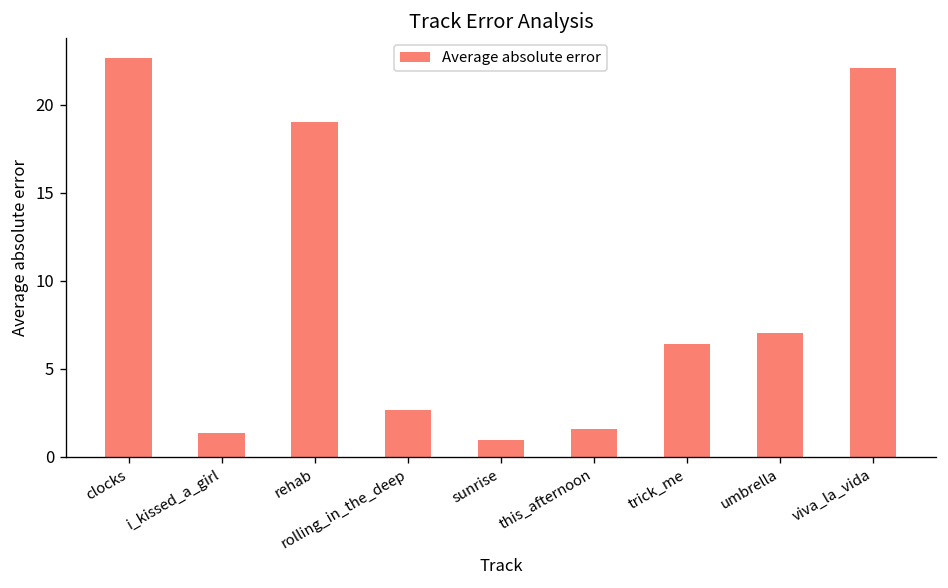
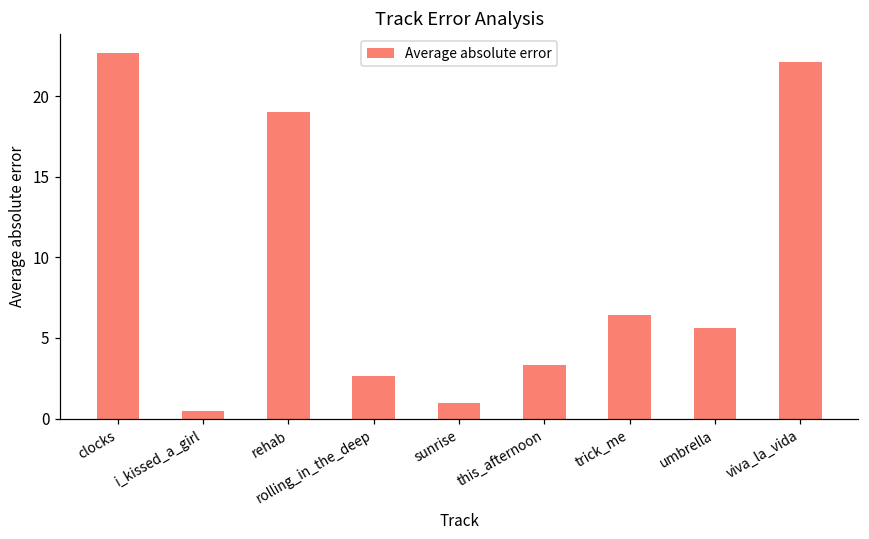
  {
    "clocks": 22.7,
-   "i_kissed_a_girl": 1.4,
+   "i_kissed_a_girl": 0.5,
    "rehab": 19.0,
    "rolling_in_the_deep": 2.7,
    "sunrise": 1.0,
-   "this_afternoon": 1.5,
+   "this_afternoon": 3.3,
    "trick_me": 6.4,
-   "umbrella": 7.0,
+   "umbrella": 5.6,
    "viva_la_vida": 22.1
  }
